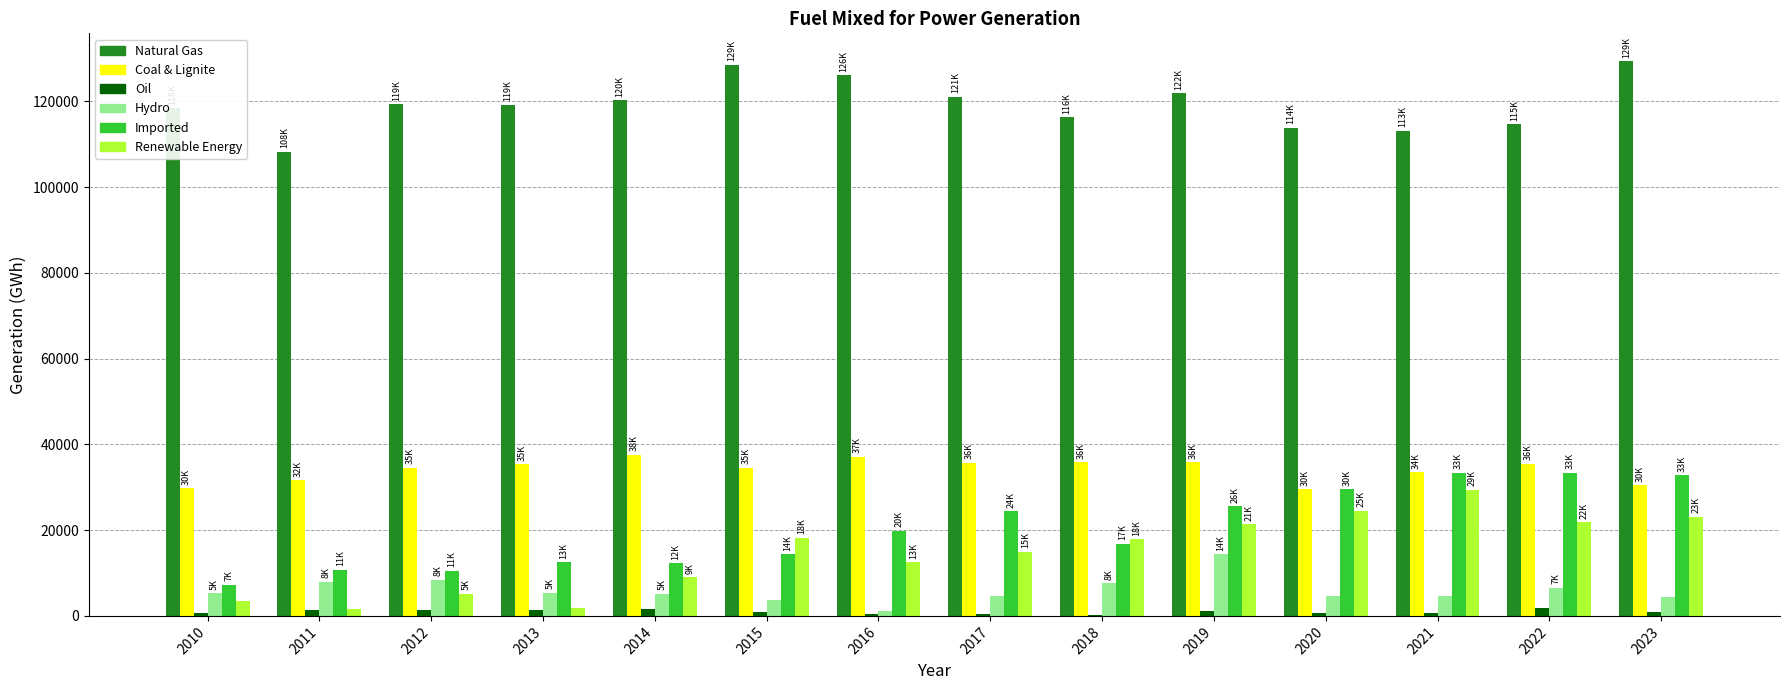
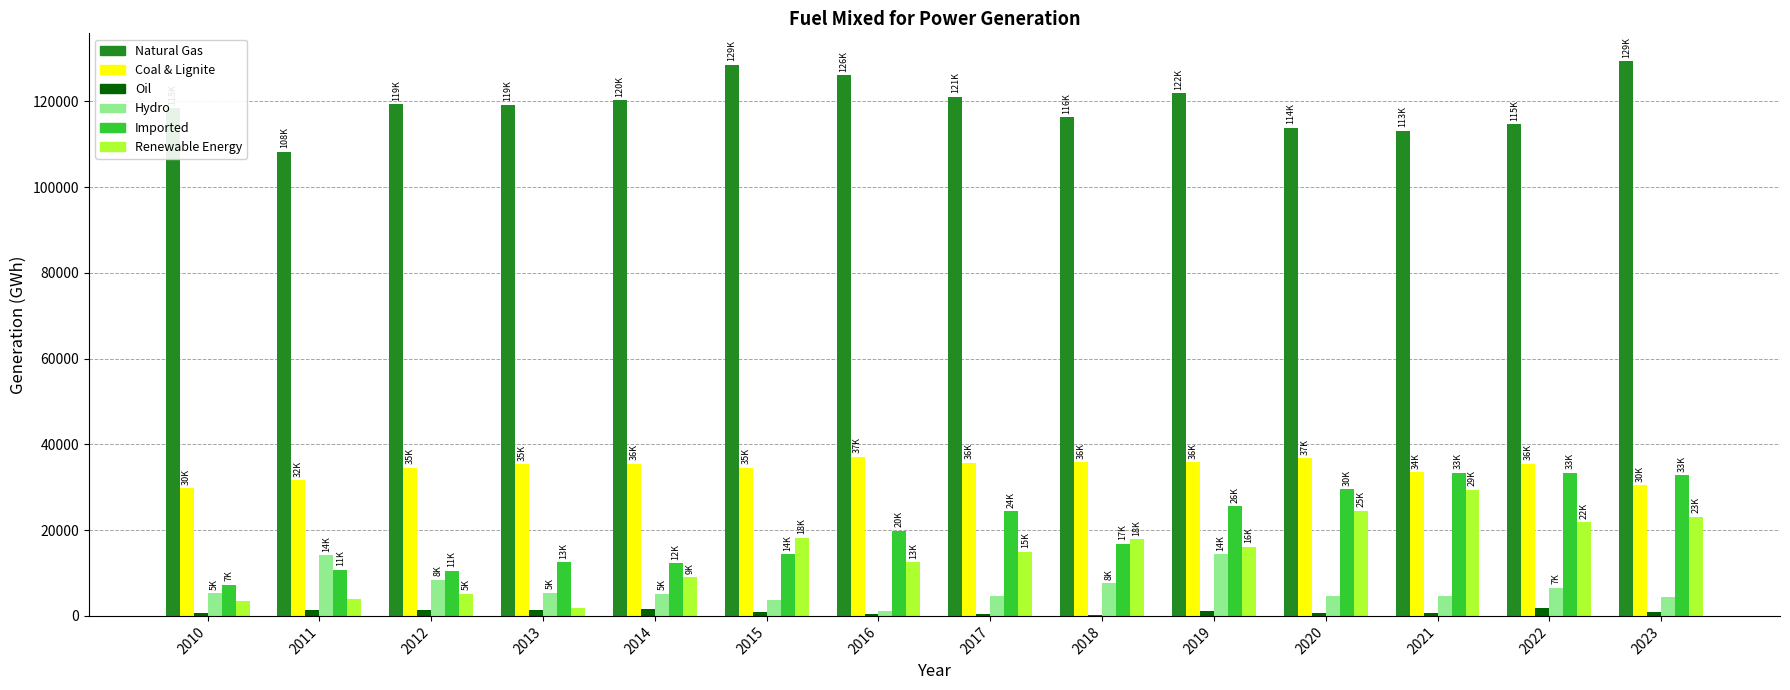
  {
    "Natural Gas": {
      "2011": "108K",
      "2012": "119K",
      "2013": "119K",
      "2014": "120K",
      "2015": "129K",
      "2016": "126K",
      "2017": "121K",
      "2018": "116K",
      "2019": "122K",
      "2020": "114K",
      "2021": "113K",
      "2022": "115K",
      "2023": "129K"
    },
    "Coal & Lignite": {
      "2010": "30K",
      "2011": "32K",
      "2012": "35K",
      "2013": "35K",
-     "2014": "38K",
+     "2014": "36K",
      "2015": "35K",
      "2016": "37K",
      "2017": "36K",
      "2018": "36K",
      "2019": "36K",
-     "2020": "30K",
+     "2020": "37K",
      "2021": "34K",
      "2022": "36K",
      "2023": "30K"
    },
    "Oil": {
      "2010": "1000",
      "2011": "1000",
      "2012": "1000",
      "2013": "1000",
      "2014": "2000",
      "2015": "1000",
      "2019": "1000",
      "2020": "1000",
      "2021": "1000",
      "2022": "2000",
      "2023": "1000"
    },
    "Hydro": {
      "2010": "5K",
-     "2011": "8K",
+     "2011": "14K",
      "2012": "8K",
      "2013": "5K",
      "2014": "5K",
      "2018": "8K",
      "2019": "14K",
      "2022": "7K"
    },
    "Imported": {
      "2010": "7K",
      "2011": "11K",
      "2012": "11K",
      "2013": "13K",
      "2014": "12K",
      "2015": "14K",
      "2016": "20K",
      "2017": "24K",
      "2018": "17K",
      "2019": "26K",
      "2020": "30K",
      "2021": "33K",
      "2022": "33K",
      "2023": "33K"
    },
    "Renewable Energy": {
-     "2011": "2000",
+     "2011": "4000",
      "2012": "5K",
      "2014": "9K",
      "2015": "18K",
      "2016": "13K",
      "2017": "15K",
      "2018": "18K",
-     "2019": "21K",
+     "2019": "16K",
      "2020": "25K",
      "2021": "29K",
      "2022": "22K",
      "2023": "23K"
    }
  }
